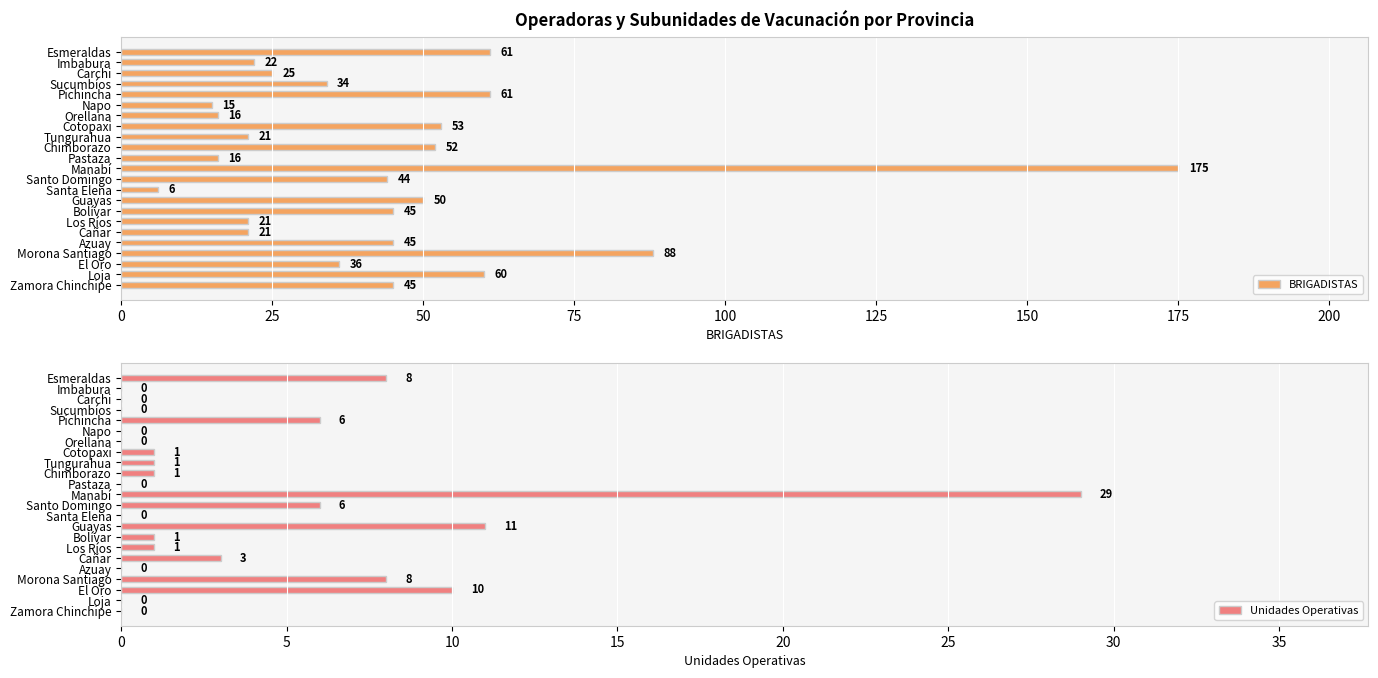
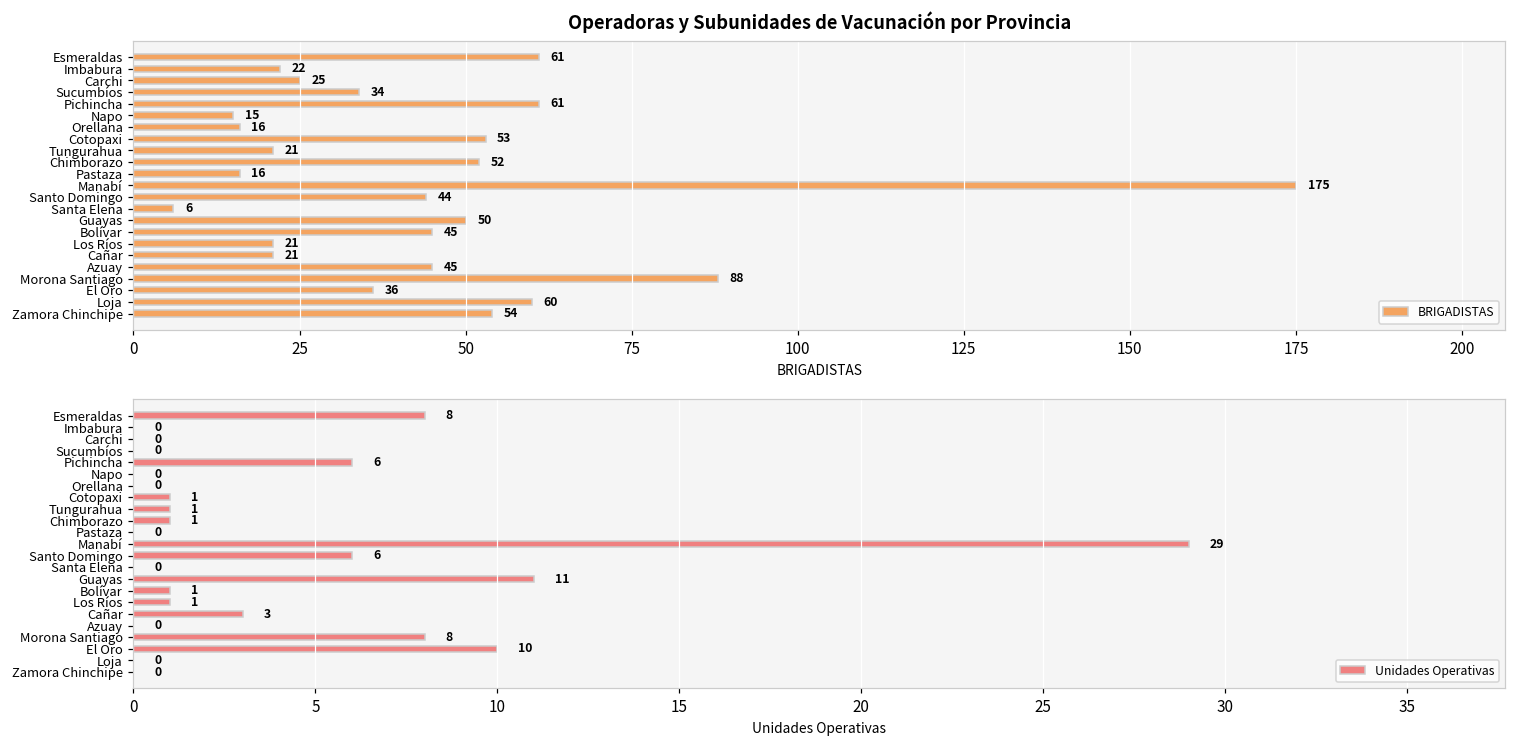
  {
    "Operadoras y Subunidades de Vacunación por Provincia": {
      "Santo Domingo": 44,
      "Morona Santiago": 88,
-     "Zamora Chinchipe": 45
+     "Zamora Chinchipe": 54
    }
  }
